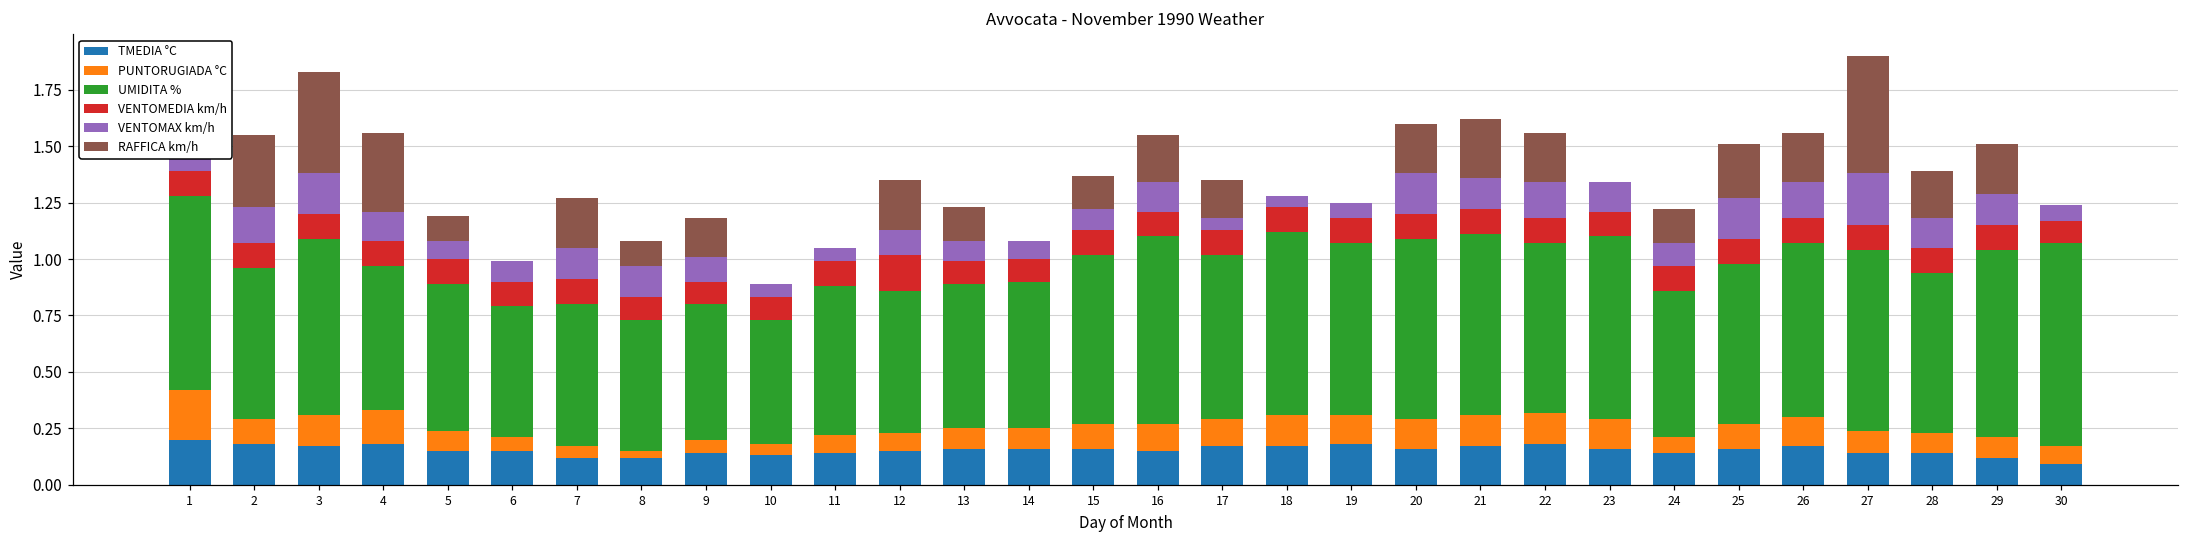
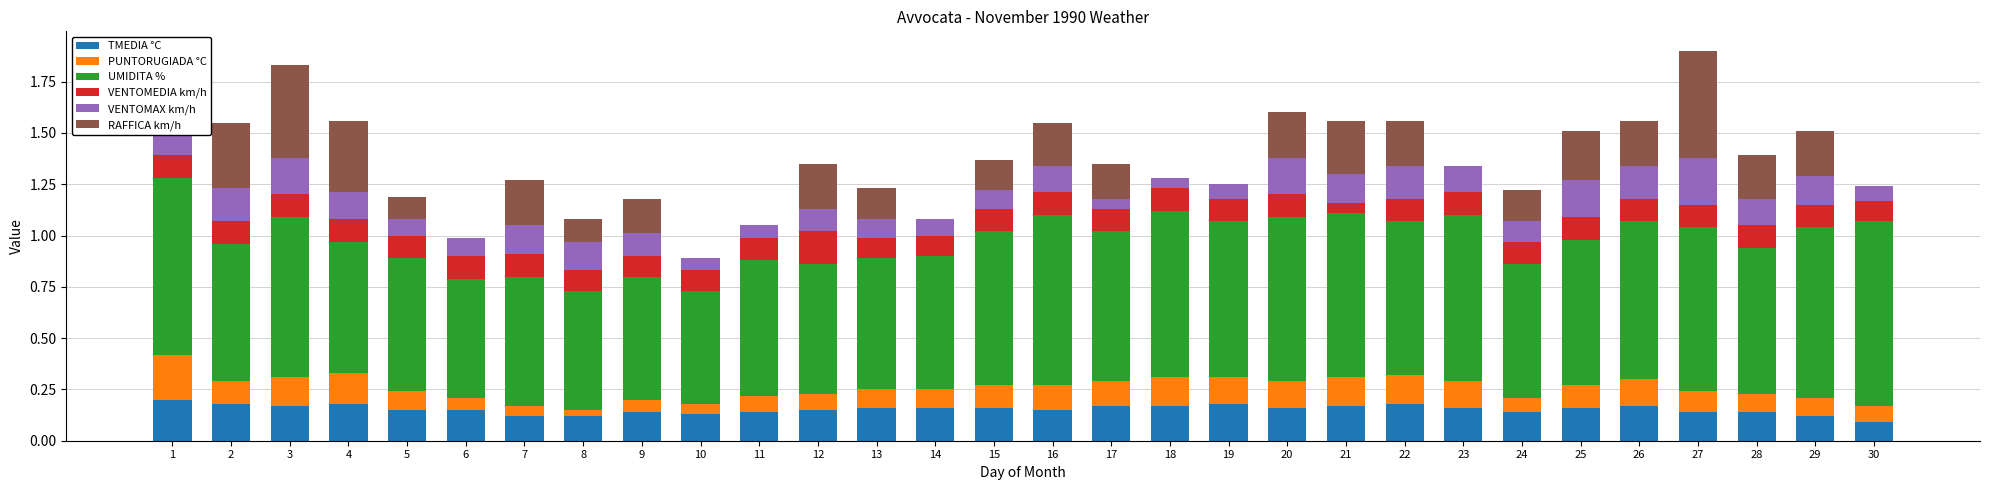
  {
    "TMEDIA °C": {
      "1": 0.20,
      "2": 0.18,
      "3": 0.17,
      "4": 0.18,
      "5": 0.15,
      "6": 0.15,
      "7": 0.12,
      "8": 0.12,
      "9": 0.14,
      "10": 0.13,
      "11": 0.14,
      "12": 0.15,
      "13": 0.16,
      "14": 0.16,
      "15": 0.16,
      "16": 0.15,
      "17": 0.17,
      "18": 0.17,
      "19": 0.18,
      "20": 0.16,
      "21": 0.17,
      "22": 0.18,
      "23": 0.16,
      "24": 0.14,
      "25": 0.16,
      "26": 0.17,
      "27": 0.14,
      "28": 0.14,
      "29": 0.12,
      "30": 0.09
    },
    "PUNTORUGIADA °C": {
      "1": 0.22,
      "2": 0.11,
      "3": 0.14,
      "4": 0.15,
      "5": 0.09,
      "6": 0.06,
      "7": 0.05,
      "8": 0.03,
      "9": 0.06,
      "10": 0.05,
      "11": 0.08,
      "12": 0.08,
      "13": 0.09,
      "14": 0.09,
      "15": 0.11,
      "16": 0.12,
      "17": 0.12,
      "18": 0.14,
      "19": 0.13,
      "20": 0.13,
      "21": 0.14,
      "22": 0.14,
      "23": 0.13,
      "24": 0.07,
      "25": 0.11,
      "26": 0.13,
      "27": 0.10,
      "28": 0.09,
      "29": 0.09,
      "30": 0.08
    },
    "UMIDITA %": {
      "1": 0.86,
      "2": 0.67,
      "3": 0.78,
      "4": 0.64,
      "5": 0.65,
      "6": 0.58,
      "7": 0.63,
      "8": 0.58,
      "9": 0.60,
      "10": 0.55,
      "11": 0.66,
      "12": 0.63,
      "13": 0.64,
      "14": 0.65,
      "15": 0.75,
      "16": 0.83,
      "17": 0.73,
      "18": 0.81,
      "19": 0.76,
      "20": 0.80,
      "21": 0.80,
      "22": 0.75,
      "23": 0.81,
      "24": 0.65,
      "25": 0.71,
      "26": 0.77,
      "27": 0.80,
      "28": 0.71,
      "29": 0.83,
      "30": 0.90
    },
    "VENTOMEDIA km/h": {
      "1": 0.11,
      "2": 0.11,
      "3": 0.11,
      "4": 0.11,
      "5": 0.11,
      "6": 0.11,
      "7": 0.11,
      "8": 0.10,
      "9": 0.10,
      "10": 0.10,
      "11": 0.11,
      "12": 0.16,
      "13": 0.10,
      "14": 0.10,
      "15": 0.11,
      "16": 0.11,
      "17": 0.11,
      "18": 0.11,
      "19": 0.11,
      "20": 0.11,
-     "21": 0.11,
+     "21": 0.05,
      "22": 0.11,
      "23": 0.11,
      "24": 0.11,
      "25": 0.11,
      "26": 0.11,
      "27": 0.11,
      "28": 0.11,
      "29": 0.11,
      "30": 0.10
    },
    "VENTOMAX km/h": {
      "2": 0.16,
      "3": 0.18,
      "4": 0.13,
      "5": 0.08,
      "6": 0.09,
      "7": 0.14,
      "8": 0.14,
      "9": 0.11,
      "10": 0.06,
      "11": 0.06,
      "12": 0.11,
      "13": 0.09,
      "14": 0.08,
      "15": 0.09,
      "16": 0.13,
      "17": 0.05,
      "18": 0.05,
      "19": 0.07,
      "20": 0.18,
      "21": 0.14,
      "22": 0.16,
      "23": 0.13,
      "24": 0.10,
      "25": 0.18,
      "26": 0.16,
      "27": 0.23,
      "28": 0.13,
      "29": 0.14,
      "30": 0.07
    },
    "RAFFICA km/h": {
      "2": 0.32,
      "3": 0.45,
      "4": 0.35,
      "5": 0.11,
      "6": 0.00,
      "7": 0.22,
      "8": 0.11,
      "9": 0.17,
      "10": 0.00,
      "11": 0.00,
      "12": 0.22,
      "13": 0.15,
      "14": 0.00,
      "15": 0.15,
      "16": 0.21,
      "17": 0.17,
      "18": 0.00,
      "19": 0.00,
      "20": 0.22,
      "21": 0.26,
      "22": 0.22,
      "23": 0.00,
      "24": 0.15,
      "25": 0.24,
      "26": 0.22,
      "27": 0.52,
      "28": 0.21,
      "29": 0.22,
      "30": 0.00
    }
  }
